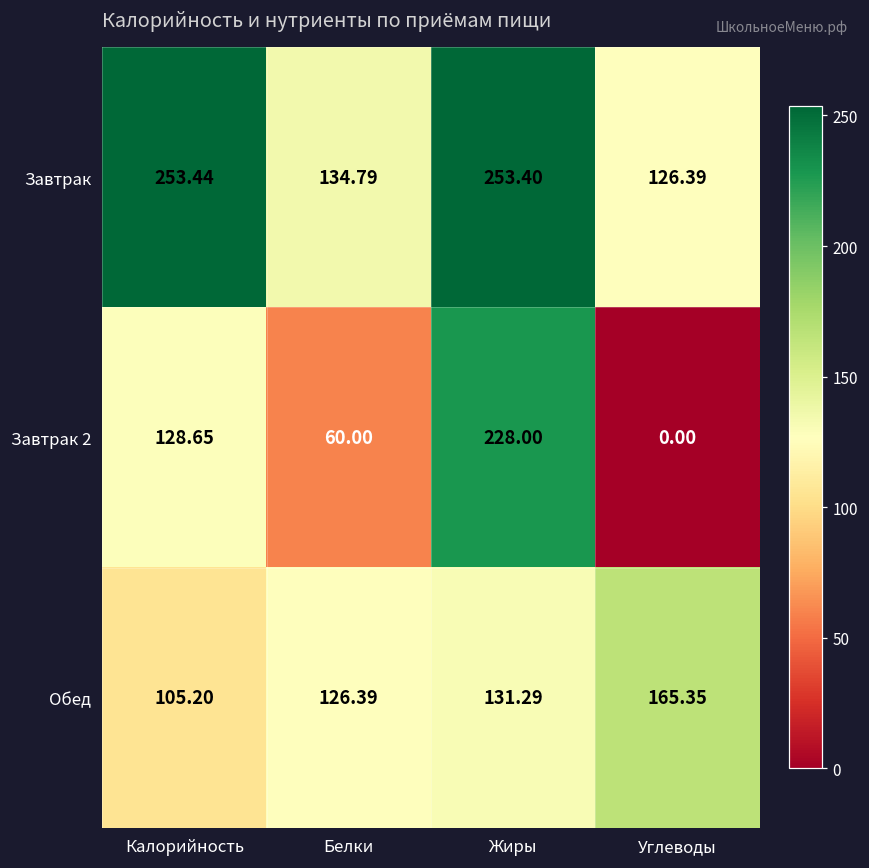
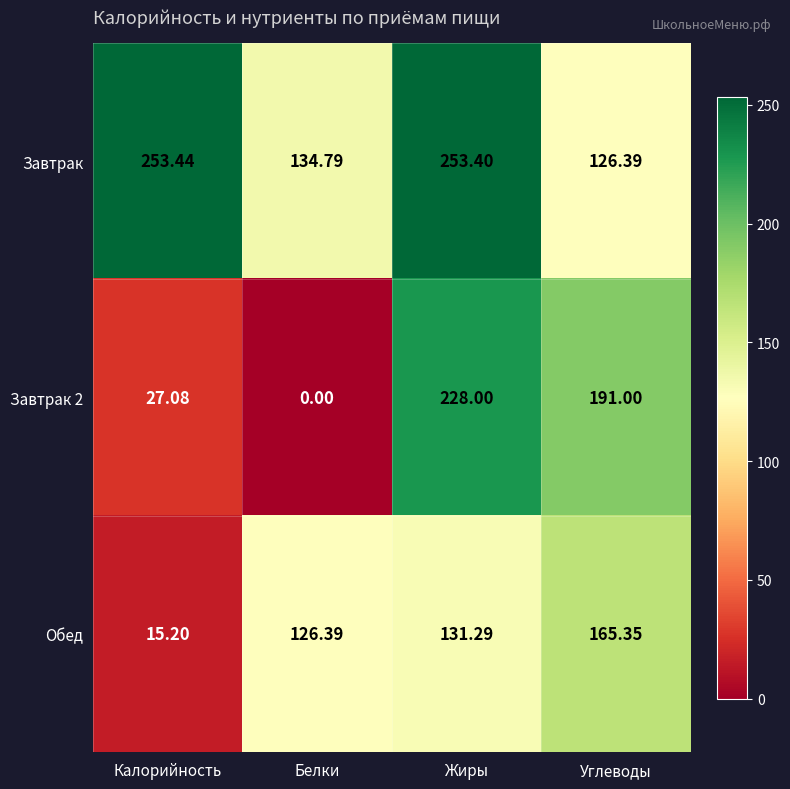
  {
    "Завтрак": {
      "Калорийность": 253.44,
      "Белки": 134.79,
      "Жиры": 253.40,
      "Углеводы": 126.39
    },
    "Завтрак 2": {
-     "Калорийность": 128.65,
-     "Белки": 60.00,
+     "Калорийность": 27.08,
+     "Белки": 0.00,
      "Жиры": 228.00,
-     "Углеводы": 0.00
+     "Углеводы": 191.00
    },
    "Обед": {
-     "Калорийность": 105.20,
+     "Калорийность": 15.20,
      "Белки": 126.39,
      "Жиры": 131.29,
      "Углеводы": 165.35
    }
  }
